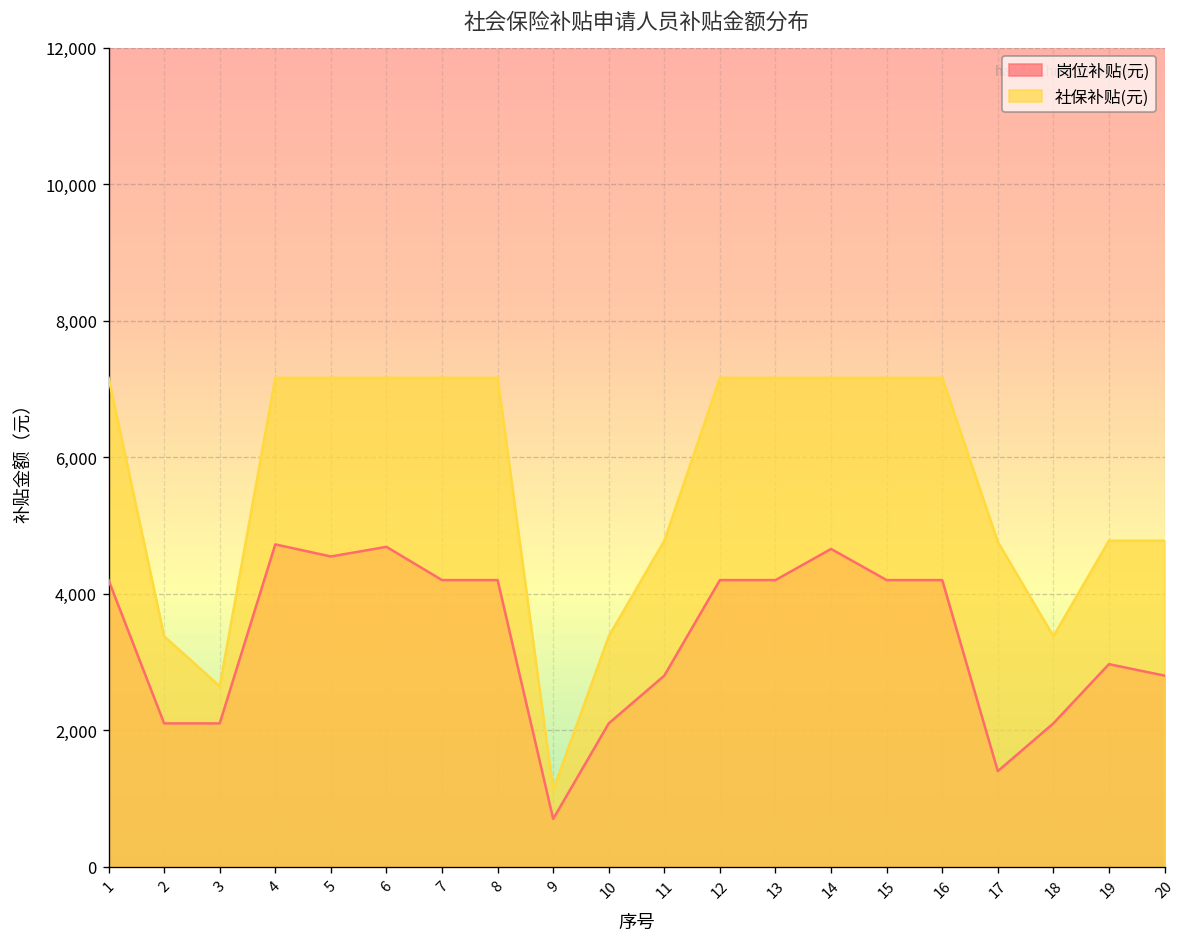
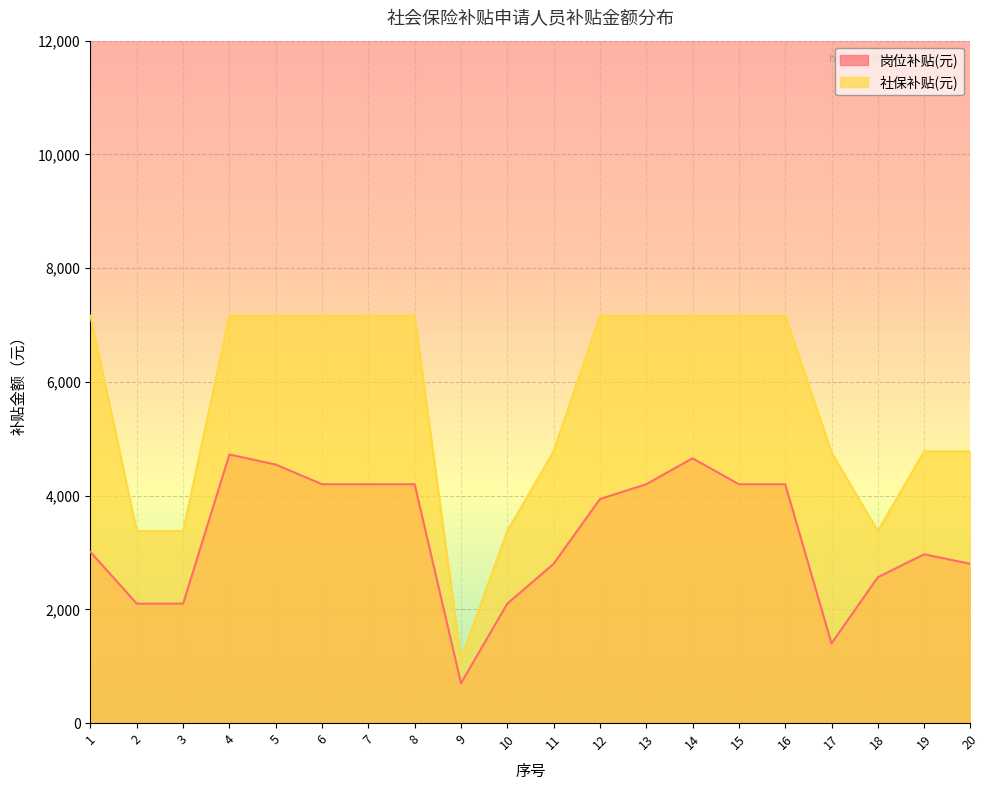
  {
    "岗位补贴(元)": {
-     "1": "4,200",
+     "1": "3,000",
      "2": "2,100",
      "3": "2,100",
      "4": "4,700",
      "5": "4,500",
-     "6": "4,700",
+     "6": "4,200",
      "7": "4,200",
      "8": "4,200",
      "9": "700",
      "10": "2,100",
      "11": "2,800",
-     "12": "4,200",
+     "12": "3,900",
      "13": "4,200",
      "14": "4,700",
      "15": "4,200",
      "16": "4,200",
      "17": "1,400",
-     "18": "2,100",
+     "18": "2,600",
      "19": "3,000",
      "20": "2,800"
    },
    "社保补贴(元)": {
      "1": "7,200",
      "2": "3,400",
-     "3": "2,600",
+     "3": "3,400",
      "4": "7,200",
      "5": "7,200",
      "6": "7,200",
      "7": "7,200",
      "8": "7,200",
      "9": "1,100",
      "10": "3,400",
      "11": "4,800",
      "12": "7,200",
      "13": "7,200",
      "14": "7,200",
      "15": "7,200",
      "16": "7,200",
      "17": "4,800",
      "18": "3,400",
      "19": "4,800",
      "20": "4,800"
    }
  }
